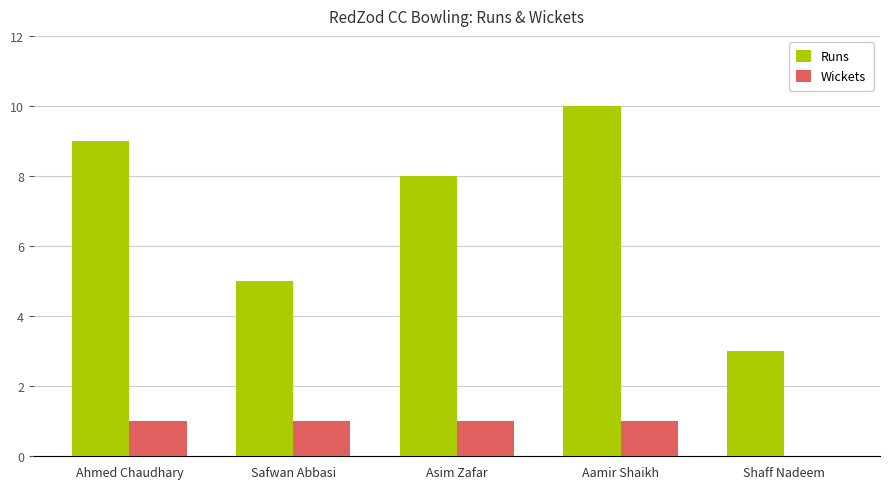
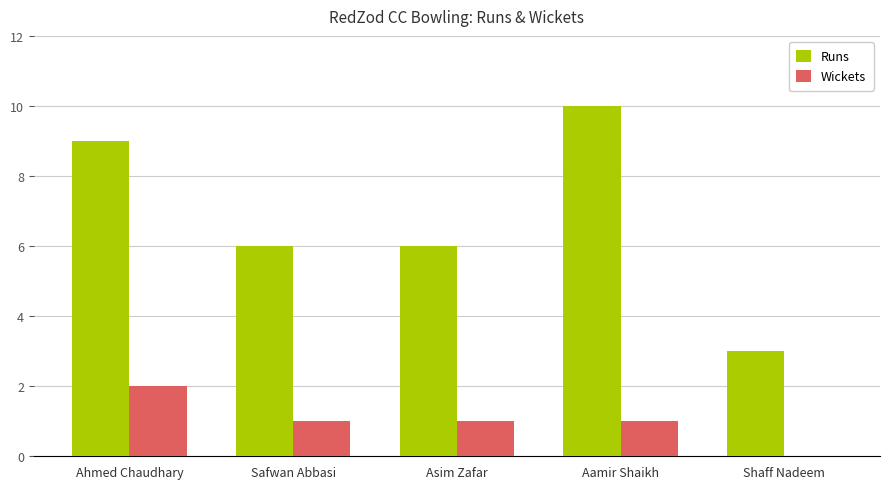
  {
    "Runs": {
      "Ahmed Chaudhary": 9,
-     "Safwan Abbasi": 5,
-     "Asim Zafar": 8,
+     "Safwan Abbasi": 6,
+     "Asim Zafar": 6,
      "Aamir Shaikh": 10,
      "Shaff Nadeem": 3
    },
    "Wickets": {
-     "Ahmed Chaudhary": 1,
+     "Ahmed Chaudhary": 2,
      "Safwan Abbasi": 1,
      "Asim Zafar": 1,
      "Aamir Shaikh": 1,
      "Shaff Nadeem": 0
    }
  }
